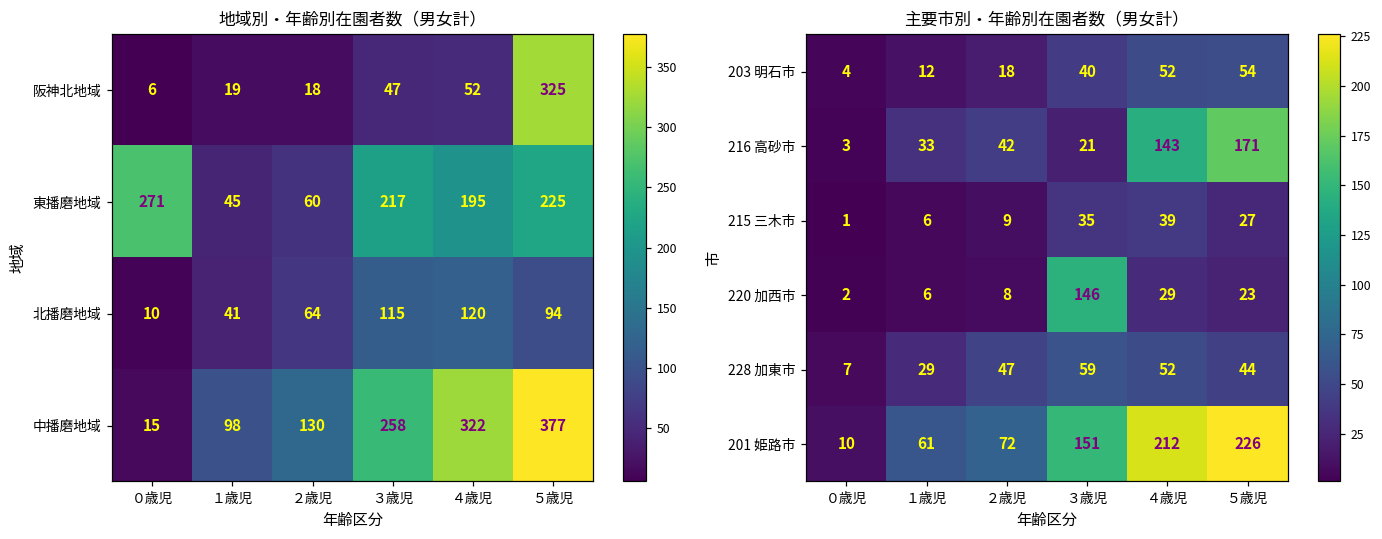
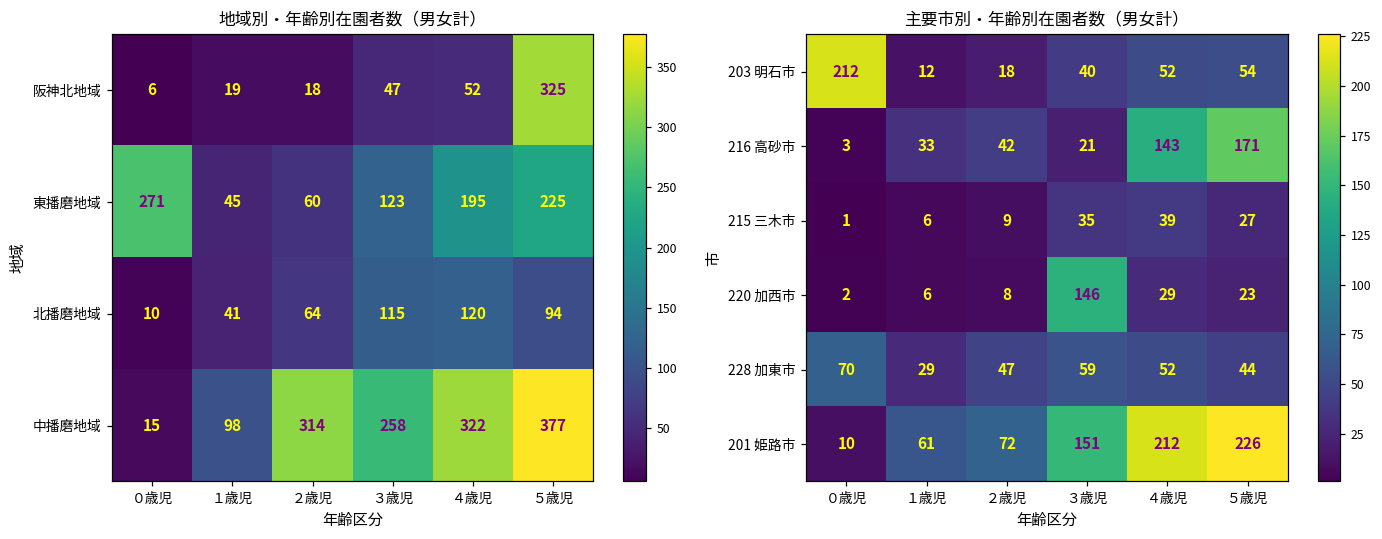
  {
    "地域別・年齢別在園者数（男女計）": {
      "阪神北地域": {
        "０歳児": 6,
        "１歳児": 19,
        "２歳児": 18,
        "３歳児": 47,
        "４歳児": 52,
        "５歳児": 325
      },
      "東播磨地域": {
        "０歳児": 271,
        "１歳児": 45,
        "２歳児": 60,
-       "３歳児": 217,
+       "３歳児": 123,
        "４歳児": 195,
        "５歳児": 225
      },
      "北播磨地域": {
        "０歳児": 10,
        "１歳児": 41,
        "２歳児": 64,
        "３歳児": 115,
        "４歳児": 120,
        "５歳児": 94
      },
      "中播磨地域": {
        "０歳児": 15,
        "１歳児": 98,
-       "２歳児": 130,
+       "２歳児": 314,
        "３歳児": 258,
        "４歳児": 322,
        "５歳児": 377
      }
    },
    "主要市別・年齢別在園者数（男女計）": {
      "203 明石市": {
-       "０歳児": 4,
+       "０歳児": 212,
        "１歳児": 12,
        "２歳児": 18,
        "３歳児": 40,
        "４歳児": 52,
        "５歳児": 54
      },
      "216 高砂市": {
        "０歳児": 3,
        "１歳児": 33,
        "２歳児": 42,
        "３歳児": 21,
        "４歳児": 143,
        "５歳児": 171
      },
      "215 三木市": {
        "０歳児": 1,
        "１歳児": 6,
        "２歳児": 9,
        "３歳児": 35,
        "４歳児": 39,
        "５歳児": 27
      },
      "220 加西市": {
        "０歳児": 2,
        "１歳児": 6,
        "２歳児": 8,
        "３歳児": 146,
        "４歳児": 29,
        "５歳児": 23
      },
      "228 加東市": {
-       "０歳児": 7,
+       "０歳児": 70,
        "１歳児": 29,
        "２歳児": 47,
        "３歳児": 59,
        "４歳児": 52,
        "５歳児": 44
      },
      "201 姫路市": {
        "０歳児": 10,
        "１歳児": 61,
        "２歳児": 72,
        "３歳児": 151,
        "４歳児": 212,
        "５歳児": 226
      }
    }
  }
